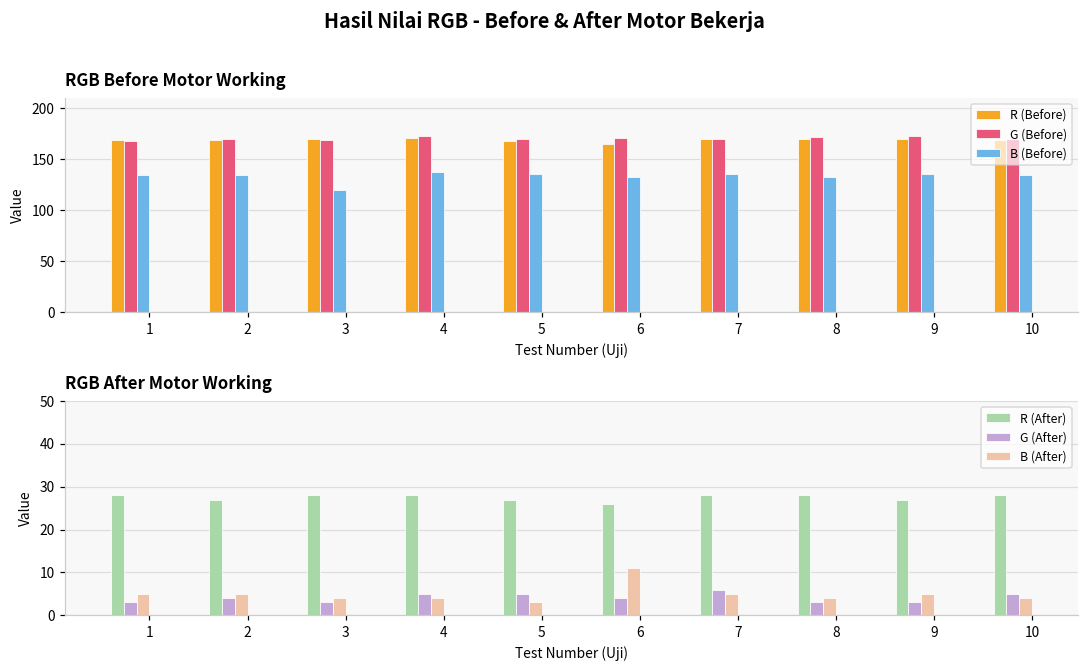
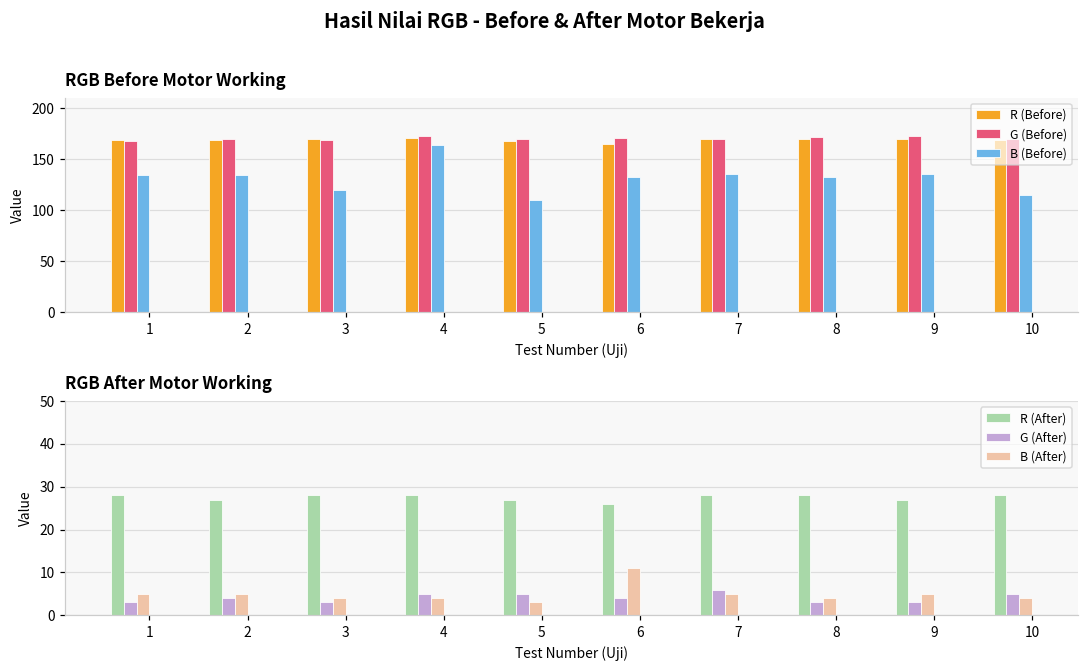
  {
    "RGB Before Motor Working": {
      "R (Before)": {
        "1": 170,
        "2": 170,
        "3": 170,
        "4": 170,
        "5": 170,
        "6": 170,
        "7": 170,
        "8": 170,
        "9": 170
      },
      "G (Before)": {
        "1": 170,
        "2": 170,
        "3": 170,
        "4": 170,
        "5": 170,
        "6": 170,
        "7": 170,
        "8": 170,
        "9": 170
      },
      "B (Before)": {
        "1": 130,
        "2": 130,
        "3": 120,
-       "4": 140,
-       "5": 140,
+       "4": 160,
+       "5": 110,
        "6": 130,
        "7": 140,
        "8": 130,
        "9": 140,
-       "10": 130
+       "10": 120
      }
    },
    "RGB After Motor Working": {
      "R (After)": {
        "1": 28,
        "2": 27,
        "3": 28,
        "4": 28,
        "5": 27,
        "6": 26,
        "7": 28,
        "8": 28,
        "9": 27,
        "10": 28
      },
      "G (After)": {
        "1": 3,
        "2": 4,
        "3": 3,
        "4": 5,
        "5": 5,
        "6": 4,
        "7": 6,
        "8": 3,
        "9": 3,
        "10": 5
      },
      "B (After)": {
        "1": 5,
        "2": 5,
        "3": 4,
        "4": 4,
        "5": 3,
        "6": 11,
        "7": 5,
        "8": 4,
        "9": 5,
        "10": 4
      }
    }
  }
